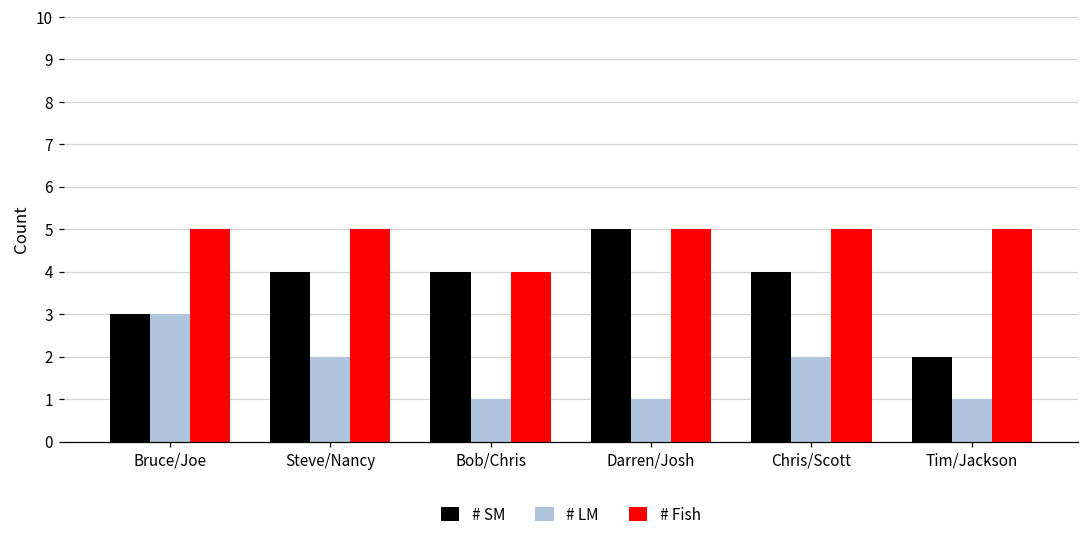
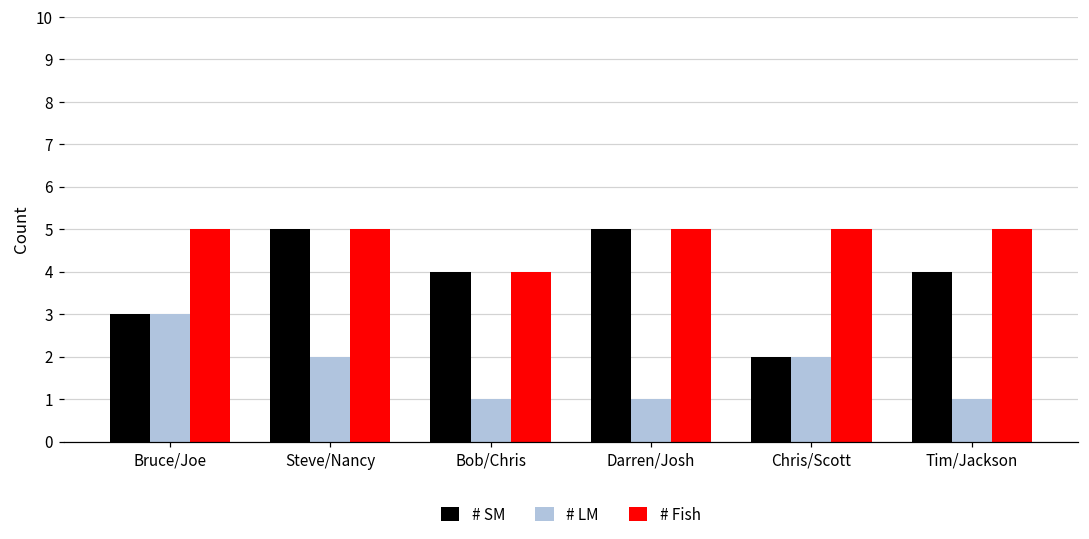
  {
    "# SM": {
      "Bruce/Joe": 3,
-     "Steve/Nancy": 4,
+     "Steve/Nancy": 5,
      "Bob/Chris": 4,
      "Darren/Josh": 5,
-     "Chris/Scott": 4,
-     "Tim/Jackson": 2
+     "Chris/Scott": 2,
+     "Tim/Jackson": 4
    },
    "# LM": {
      "Bruce/Joe": 3,
      "Steve/Nancy": 2,
      "Bob/Chris": 1,
      "Darren/Josh": 1,
      "Chris/Scott": 2,
      "Tim/Jackson": 1
    },
    "# Fish": {
      "Bruce/Joe": 5,
      "Steve/Nancy": 5,
      "Bob/Chris": 4,
      "Darren/Josh": 5,
      "Chris/Scott": 5,
      "Tim/Jackson": 5
    }
  }
